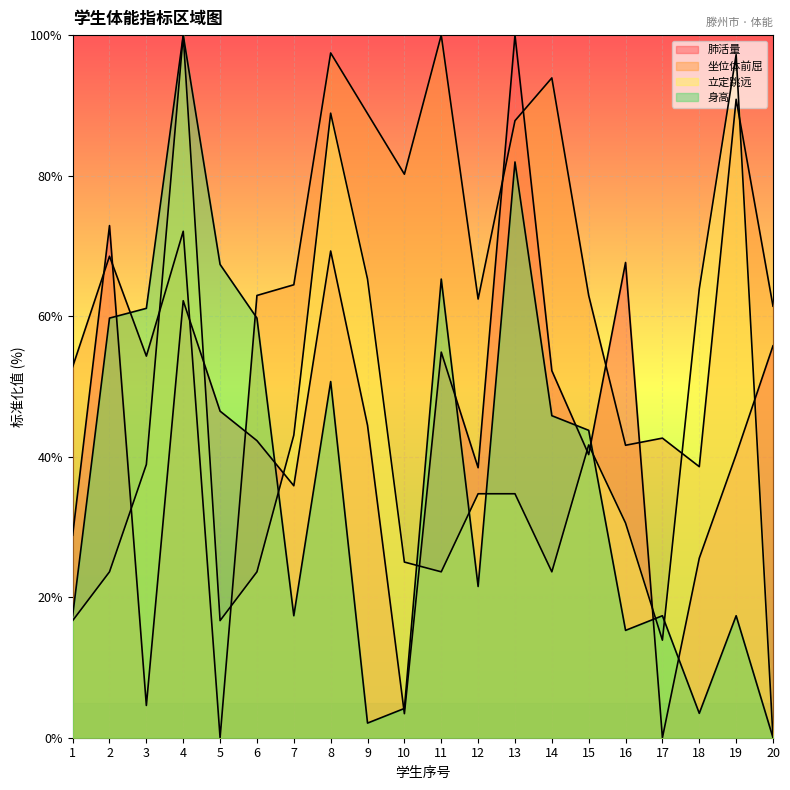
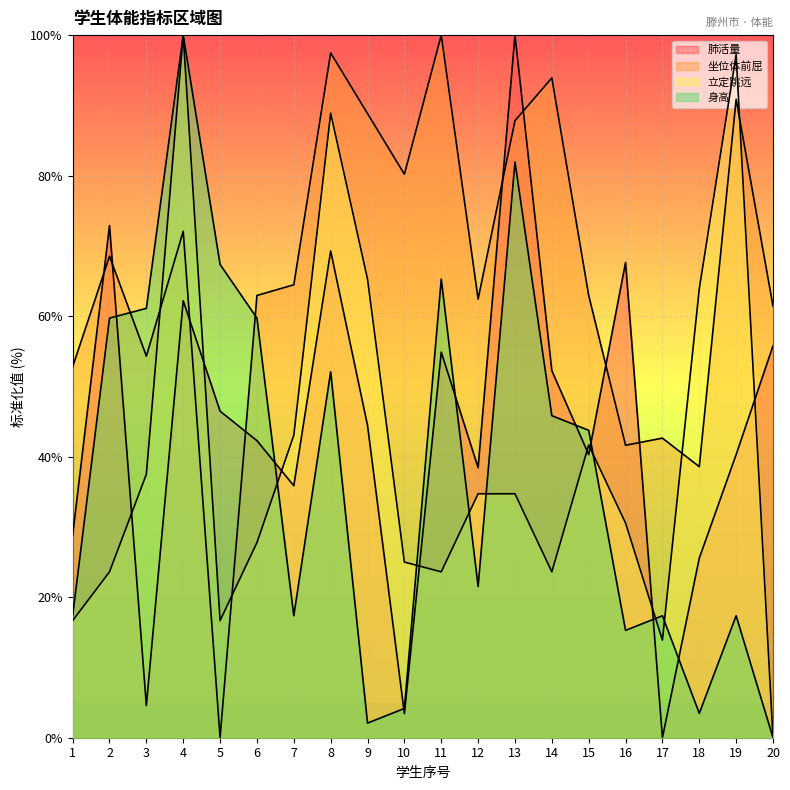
  {
    "立定跳远": {
      "1": "17%",
      "2": "24%",
-     "3": "39%",
+     "3": "38%",
      "5": "17%",
-     "6": "24%",
+     "6": "28%",
      "7": "43%",
      "8": "89%",
      "9": "65%",
      "10": "25%",
      "11": "24%",
      "12": "35%",
      "13": "35%",
      "14": "24%",
      "15": "42%",
      "16": "31%",
      "17": "14%",
      "18": "64%"
    },
    "身高": {
      "1": "17%",
      "2": "60%",
      "3": "61%",
      "5": "67%",
      "6": "60%",
      "7": "17%",
-     "8": "51%",
+     "8": "52%",
      "11": "65%",
      "12": "22%",
      "13": "82%",
      "14": "46%",
      "15": "44%",
      "16": "15%",
      "17": "17%",
      "19": "17%"
    }
  }
